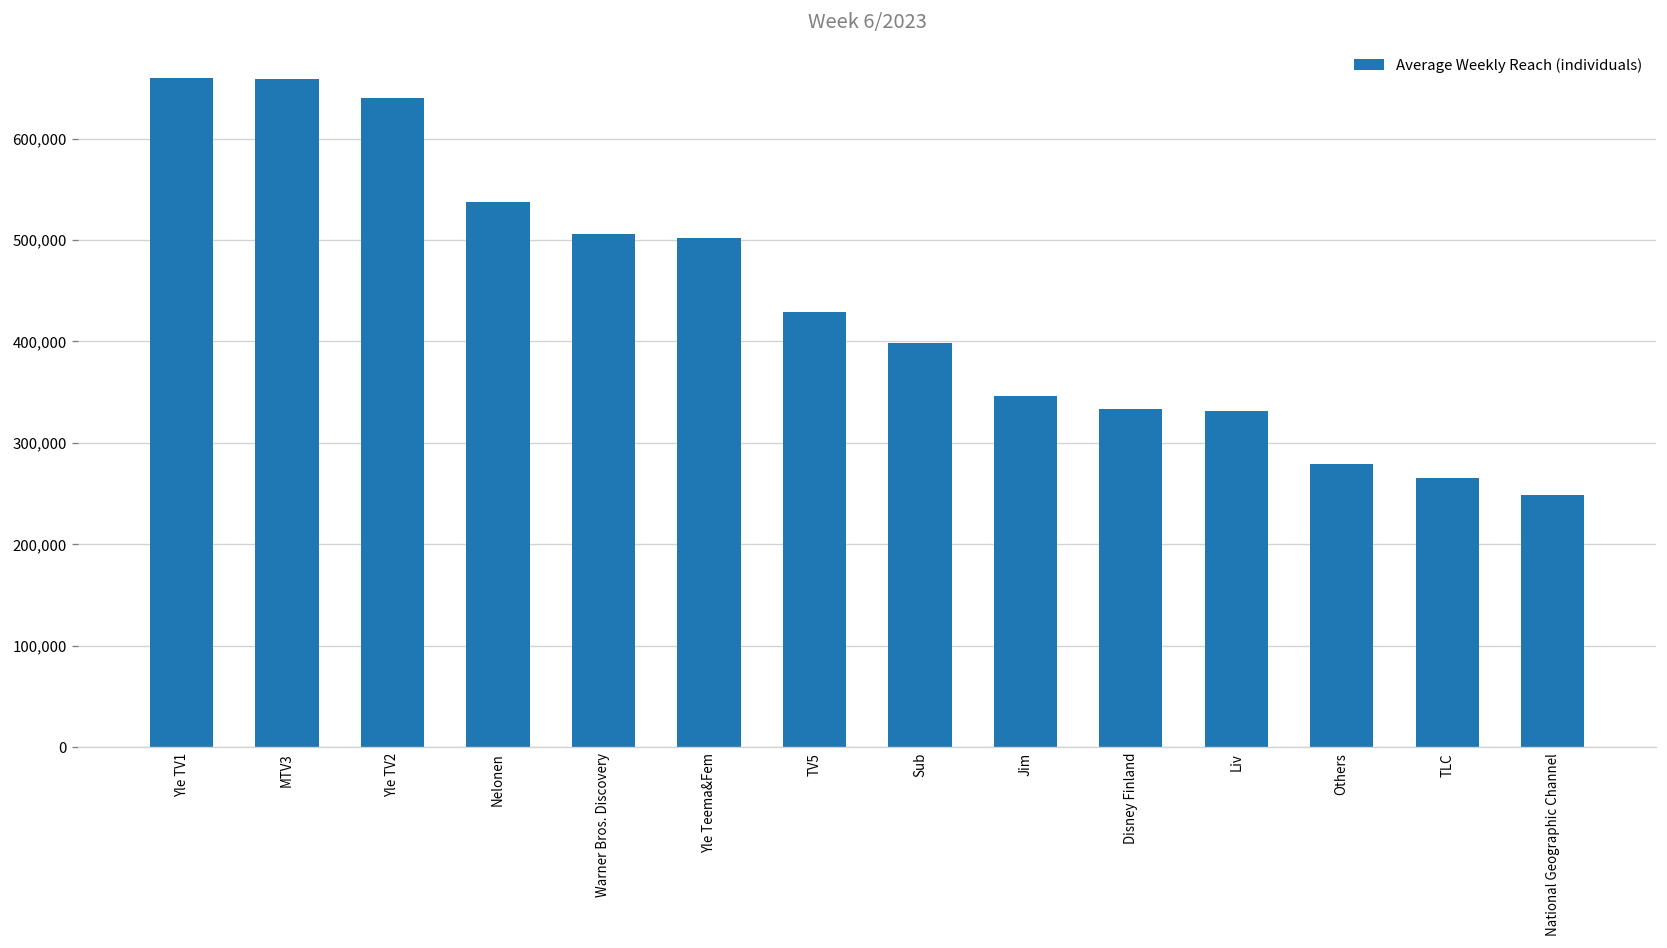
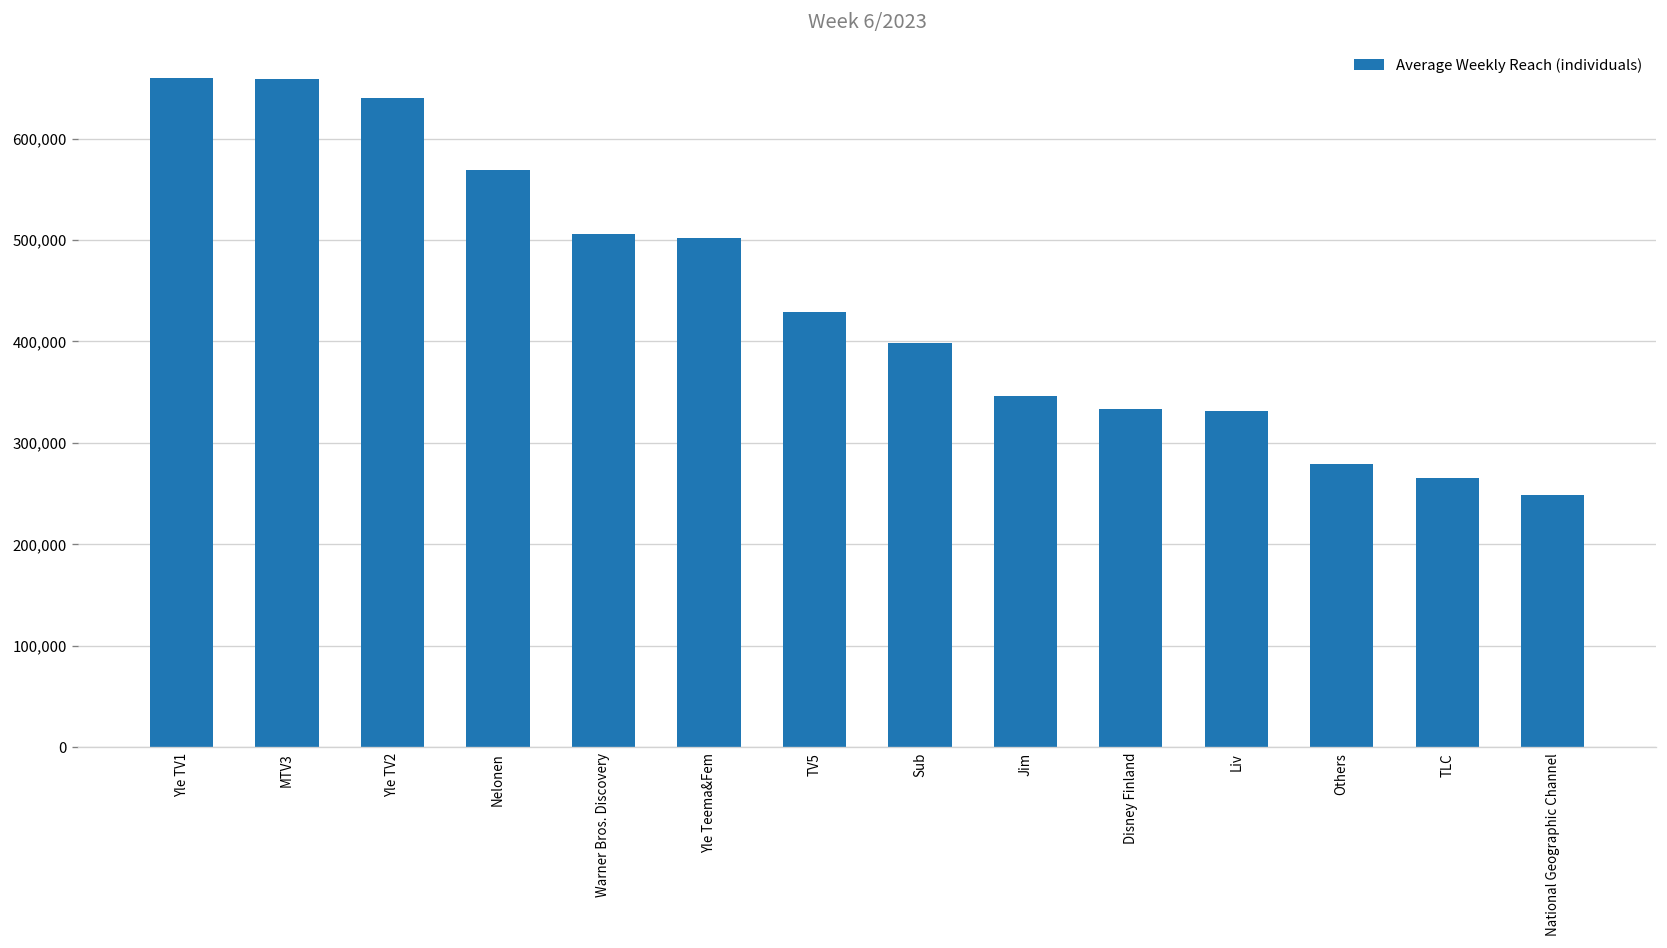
  {
    "Yle TV1": "660,000",
    "MTV3": "660,000",
    "Yle TV2": "640,000",
-   "Nelonen": "540,000",
+   "Nelonen": "570,000",
    "Warner Bros. Discovery": "510,000",
    "Yle Teema&Fem": "500,000",
    "TV5": "430,000",
    "Sub": "400,000",
    "Jim": "350,000",
    "Disney Finland": "330,000",
    "Liv": "330,000",
    "Others": "280,000",
    "TLC": "270,000",
    "National Geographic Channel": "250,000"
  }
